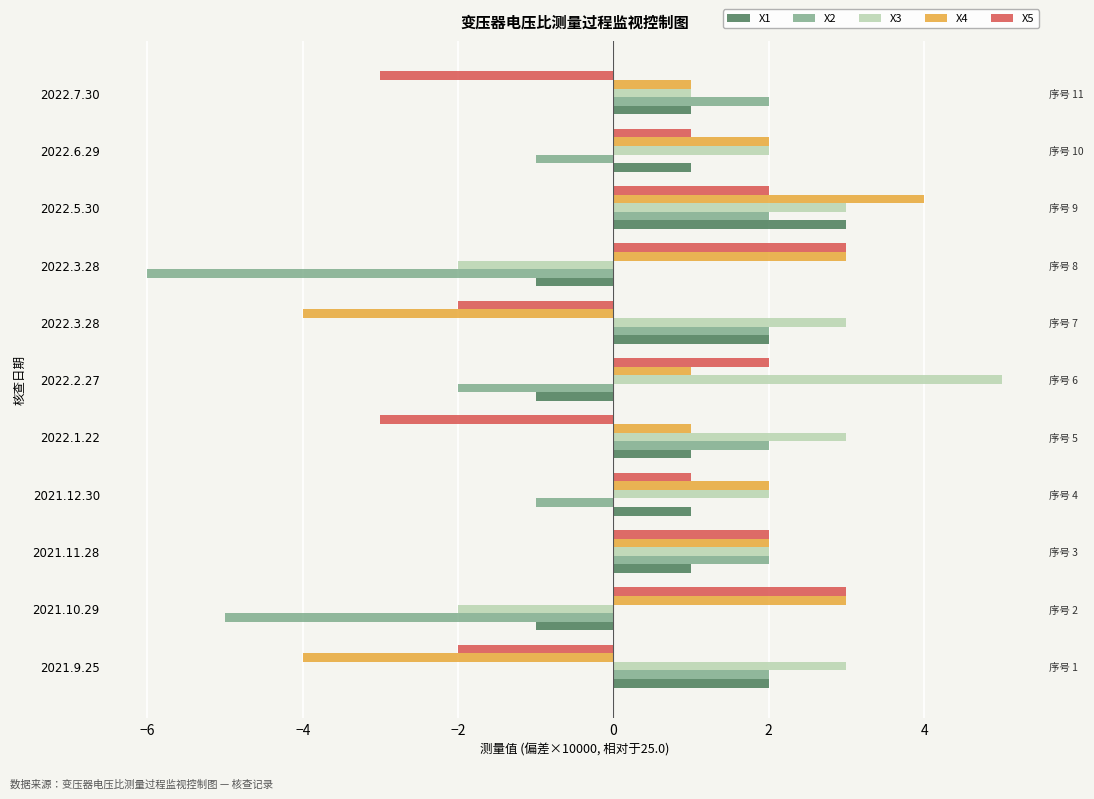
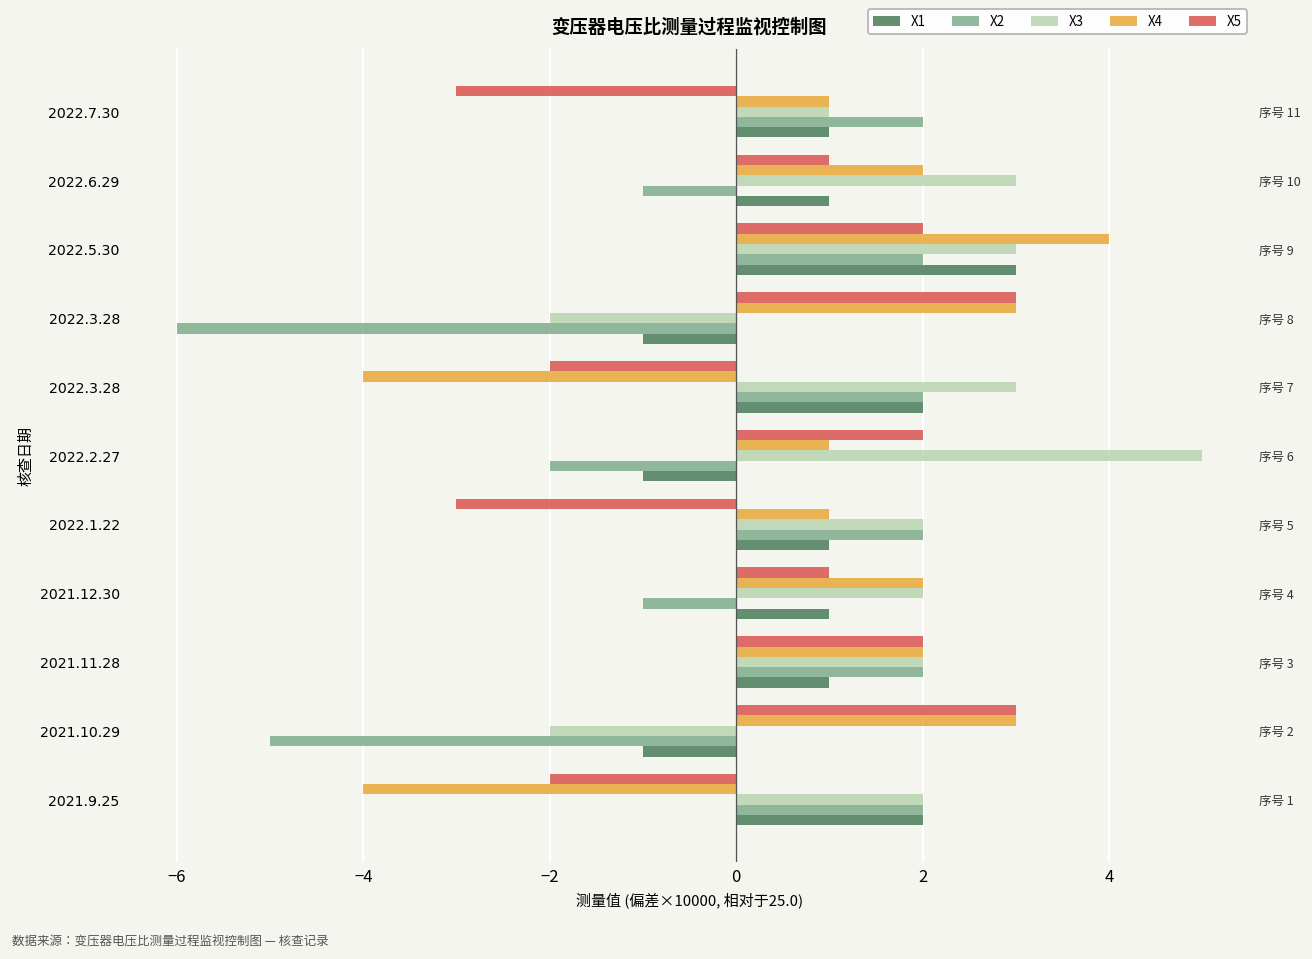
  {
    "X3": {
      "2022.7.30": 1.0,
-     "2022.6.29": 2.0,
+     "2022.6.29": 3.0,
      "2022.5.30": 3.0,
      "2022.2.27": 5.0,
-     "2022.1.22": 3.0,
+     "2022.1.22": 2.0,
      "2021.12.30": 2.0,
      "2021.11.28": 2.0,
      "2021.10.29": -2.0,
-     "2021.9.25": 3.0
+     "2021.9.25": 2.0
    }
  }
